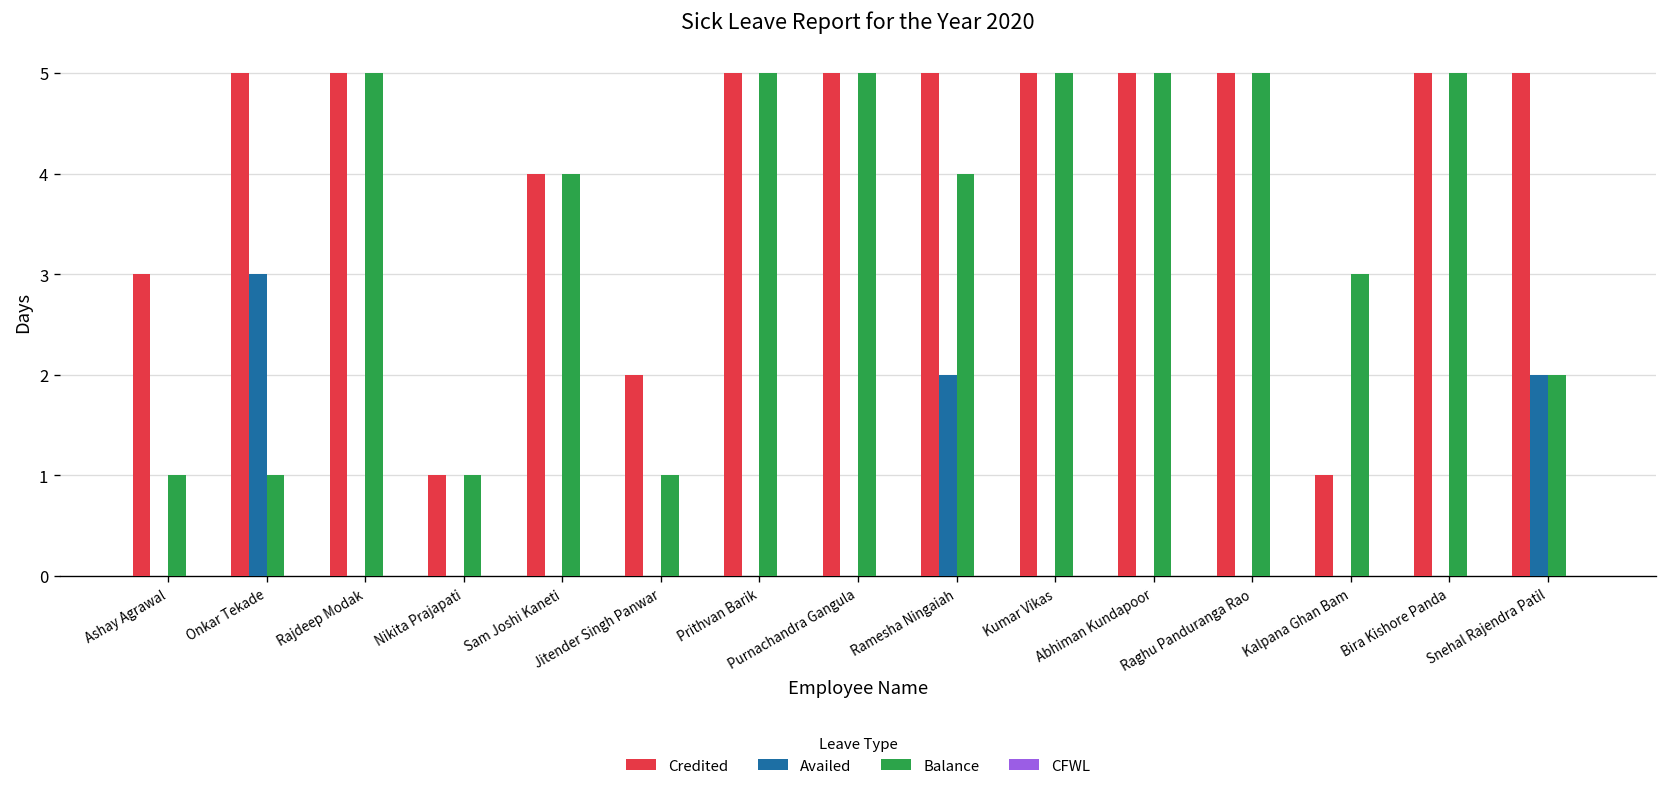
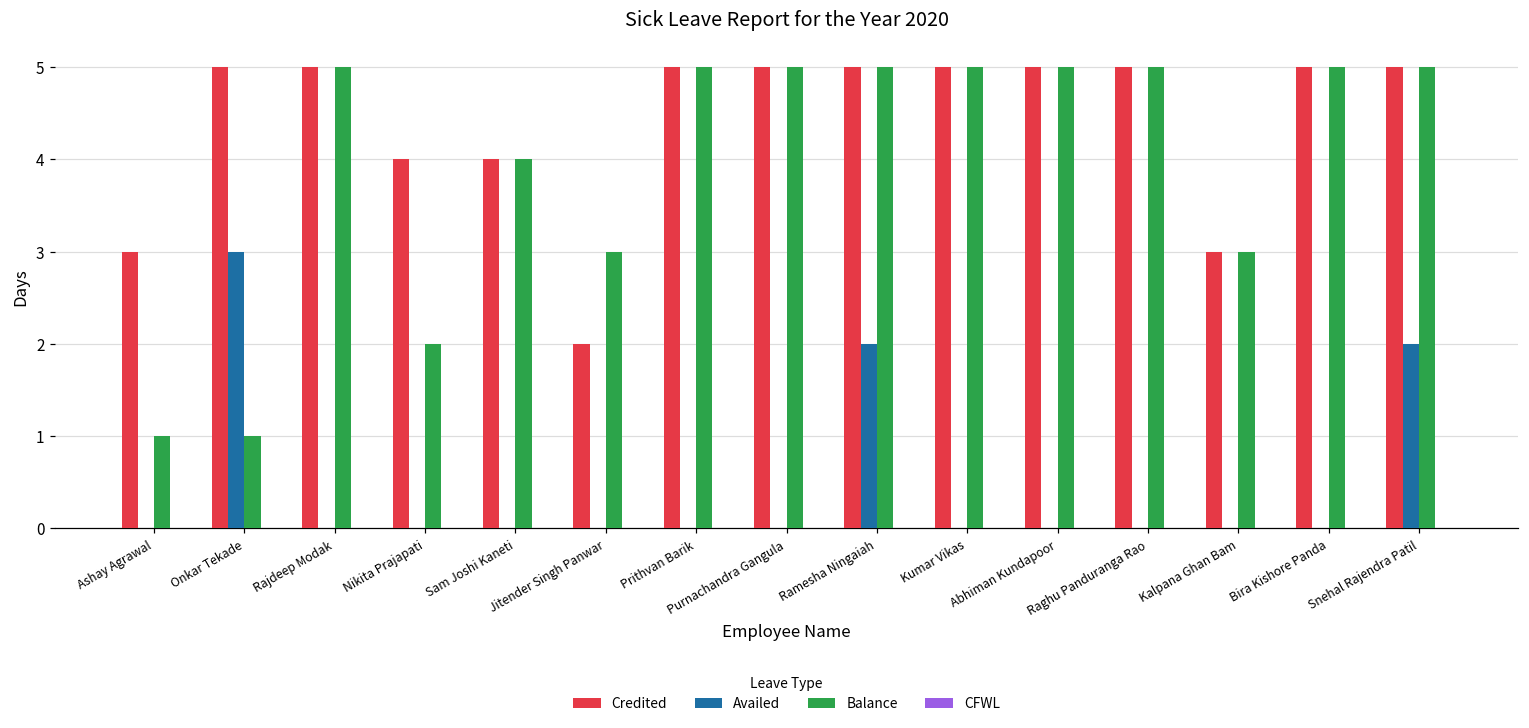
  {
    "Credited": {
      "Ashay Agrawal": 3,
      "Onkar Tekade": 5,
      "Rajdeep Modak": 5,
-     "Nikita Prajapati": 1,
+     "Nikita Prajapati": 4,
      "Sam Joshi Kaneti": 4,
      "Jitender Singh Panwar": 2,
      "Prithvan Barik": 5,
      "Purnachandra Gangula": 5,
      "Ramesha Ningaiah": 5,
      "Kumar Vikas": 5,
      "Abhiman Kundapoor": 5,
      "Raghu Panduranga Rao": 5,
-     "Kalpana Ghan Bam": 1,
+     "Kalpana Ghan Bam": 3,
      "Bira Kishore Panda": 5,
      "Snehal Rajendra Patil": 5
    },
    "Availed": {
      "Ashay Agrawal": 0,
      "Onkar Tekade": 3,
      "Rajdeep Modak": 0,
      "Nikita Prajapati": 0,
      "Sam Joshi Kaneti": 0,
      "Jitender Singh Panwar": 0,
      "Prithvan Barik": 0,
      "Purnachandra Gangula": 0,
      "Ramesha Ningaiah": 2,
      "Kumar Vikas": 0,
      "Abhiman Kundapoor": 0,
      "Raghu Panduranga Rao": 0,
      "Kalpana Ghan Bam": 0,
      "Bira Kishore Panda": 0,
      "Snehal Rajendra Patil": 2
    },
    "Balance": {
      "Ashay Agrawal": 1,
      "Onkar Tekade": 1,
      "Rajdeep Modak": 5,
-     "Nikita Prajapati": 1,
+     "Nikita Prajapati": 2,
      "Sam Joshi Kaneti": 4,
-     "Jitender Singh Panwar": 1,
+     "Jitender Singh Panwar": 3,
      "Prithvan Barik": 5,
      "Purnachandra Gangula": 5,
-     "Ramesha Ningaiah": 4,
+     "Ramesha Ningaiah": 5,
      "Kumar Vikas": 5,
      "Abhiman Kundapoor": 5,
      "Raghu Panduranga Rao": 5,
      "Kalpana Ghan Bam": 3,
      "Bira Kishore Panda": 5,
-     "Snehal Rajendra Patil": 2
+     "Snehal Rajendra Patil": 5
    },
    "CFWL": {
      "Ashay Agrawal": 0,
      "Onkar Tekade": 0,
      "Rajdeep Modak": 0,
      "Nikita Prajapati": 0,
      "Sam Joshi Kaneti": 0,
      "Jitender Singh Panwar": 0,
      "Prithvan Barik": 0,
      "Purnachandra Gangula": 0,
      "Ramesha Ningaiah": 0,
      "Kumar Vikas": 0,
      "Abhiman Kundapoor": 0,
      "Raghu Panduranga Rao": 0,
      "Kalpana Ghan Bam": 0,
      "Bira Kishore Panda": 0,
      "Snehal Rajendra Patil": 0
    }
  }
